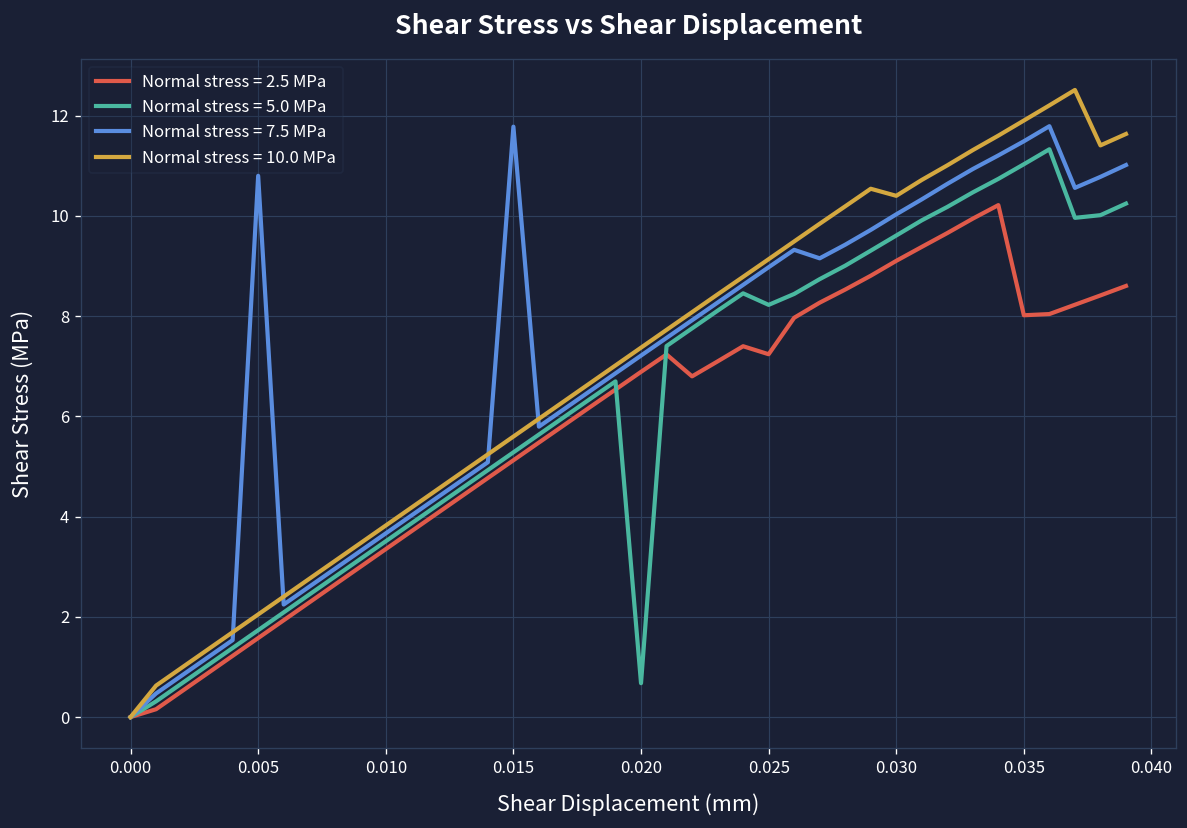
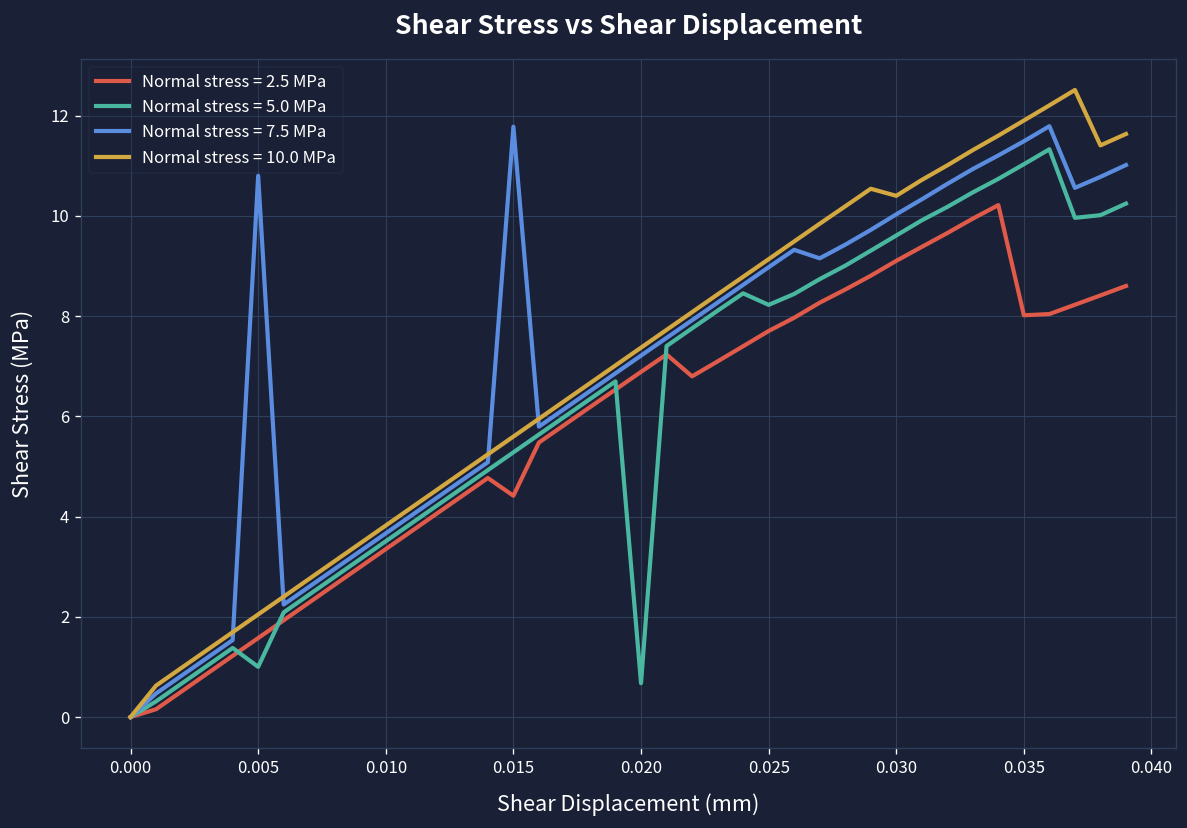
  {
    "Normal stress = 2.5 MPa": {
      "0.005": 1.6,
      "0.010": 3.4,
-     "0.015": 5.1,
+     "0.015": 4.4,
      "0.020": 6.9,
-     "0.025": 7.2,
+     "0.025": 7.7,
      "0.030": 9.1,
      "0.035": 8.0
    },
    "Normal stress = 5.0 MPa": {
-     "0.005": 1.7,
+     "0.005": 1.0,
      "0.010": 3.5,
      "0.015": 5.3,
      "0.020": 0.7,
      "0.025": 8.2,
      "0.030": 9.6,
      "0.035": 11.0
    },
    "Normal stress = 7.5 MPa": {
      "0.005": 10.8,
      "0.010": 3.7,
      "0.015": 11.8,
      "0.020": 7.2,
      "0.025": 9.0,
      "0.030": 10.0,
      "0.035": 11.5
    },
    "Normal stress = 10.0 MPa": {
      "0.005": 2.0,
      "0.010": 3.8,
      "0.015": 5.6,
      "0.020": 7.4,
      "0.025": 9.1,
      "0.030": 10.4,
      "0.035": 11.9
    }
  }
